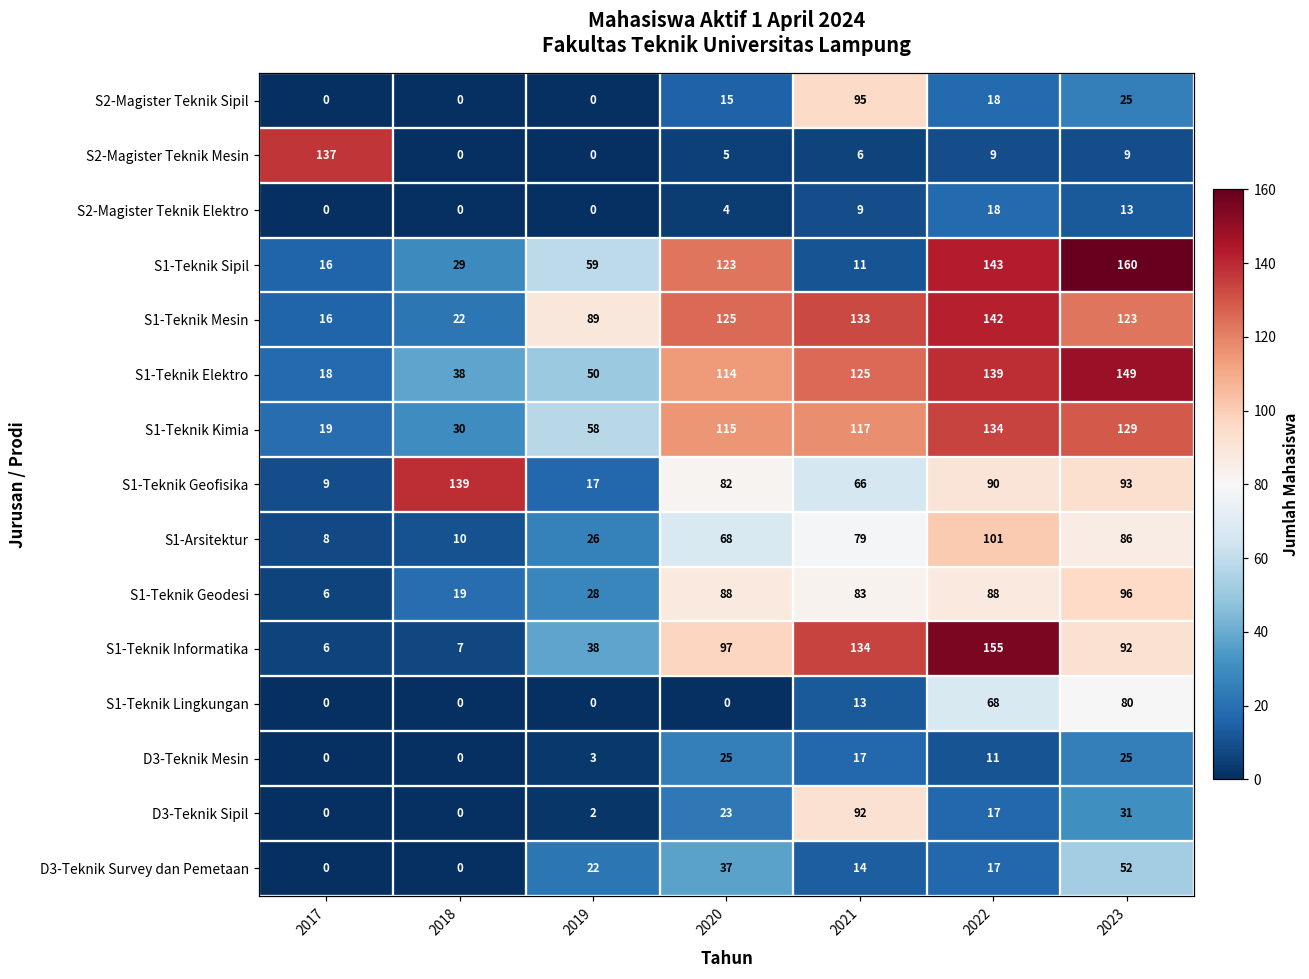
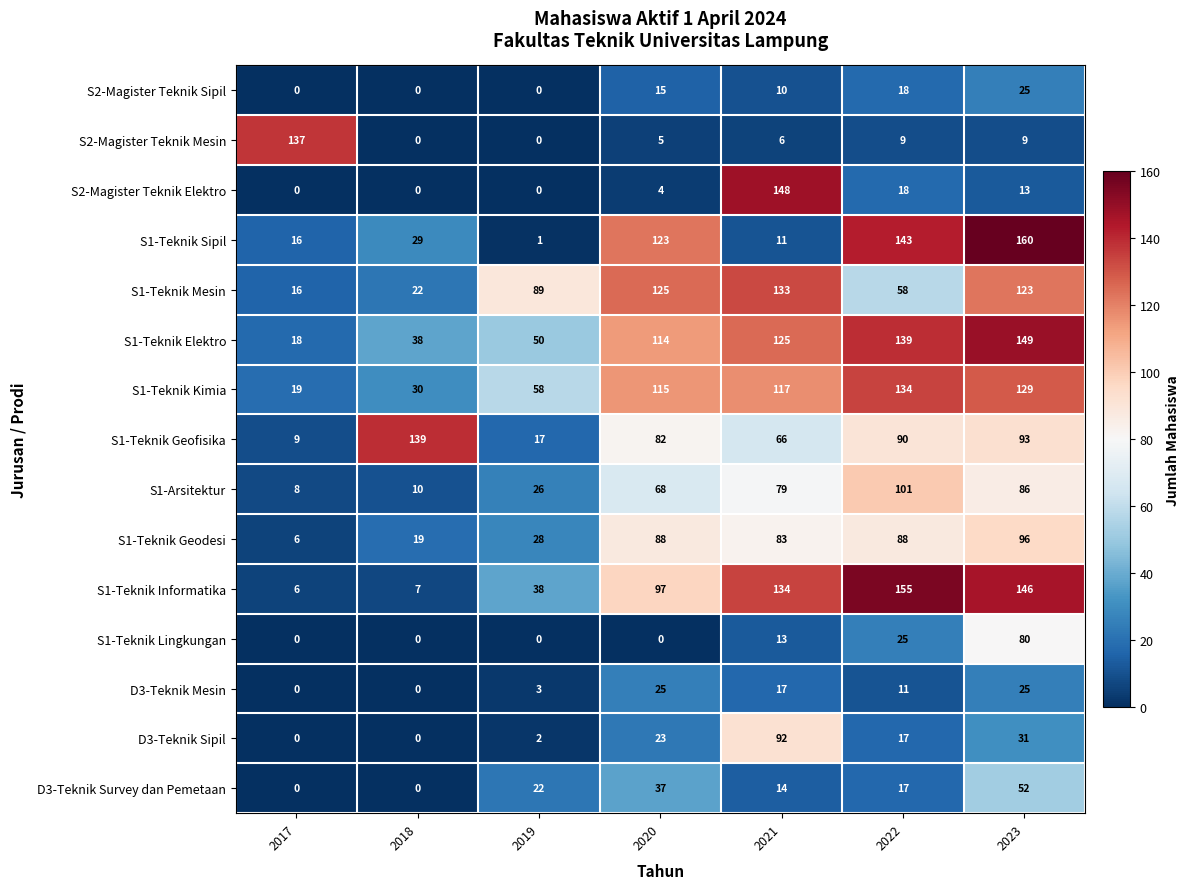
  {
    "S2-Magister Teknik Sipil": {
      "2017": 0,
      "2018": 0,
      "2019": 0,
      "2020": 15,
-     "2021": 95,
+     "2021": 10,
      "2022": 18,
      "2023": 25
    },
    "S2-Magister Teknik Mesin": {
      "2017": 137,
      "2018": 0,
      "2019": 0,
      "2020": 5,
      "2021": 6,
      "2022": 9,
      "2023": 9
    },
    "S2-Magister Teknik Elektro": {
      "2017": 0,
      "2018": 0,
      "2019": 0,
      "2020": 4,
-     "2021": 9,
+     "2021": 148,
      "2022": 18,
      "2023": 13
    },
    "S1-Teknik Sipil": {
      "2017": 16,
      "2018": 29,
-     "2019": 59,
+     "2019": 1,
      "2020": 123,
      "2021": 11,
      "2022": 143,
      "2023": 160
    },
    "S1-Teknik Mesin": {
      "2017": 16,
      "2018": 22,
      "2019": 89,
      "2020": 125,
      "2021": 133,
-     "2022": 142,
+     "2022": 58,
      "2023": 123
    },
    "S1-Teknik Elektro": {
      "2017": 18,
      "2018": 38,
      "2019": 50,
      "2020": 114,
      "2021": 125,
      "2022": 139,
      "2023": 149
    },
    "S1-Teknik Kimia": {
      "2017": 19,
      "2018": 30,
      "2019": 58,
      "2020": 115,
      "2021": 117,
      "2022": 134,
      "2023": 129
    },
    "S1-Teknik Geofisika": {
      "2017": 9,
      "2018": 139,
      "2019": 17,
      "2020": 82,
      "2021": 66,
      "2022": 90,
      "2023": 93
    },
    "S1-Arsitektur": {
      "2017": 8,
      "2018": 10,
      "2019": 26,
      "2020": 68,
      "2021": 79,
      "2022": 101,
      "2023": 86
    },
    "S1-Teknik Geodesi": {
      "2017": 6,
      "2018": 19,
      "2019": 28,
      "2020": 88,
      "2021": 83,
      "2022": 88,
      "2023": 96
    },
    "S1-Teknik Informatika": {
      "2017": 6,
      "2018": 7,
      "2019": 38,
      "2020": 97,
      "2021": 134,
      "2022": 155,
-     "2023": 92
+     "2023": 146
    },
    "S1-Teknik Lingkungan": {
      "2017": 0,
      "2018": 0,
      "2019": 0,
      "2020": 0,
      "2021": 13,
-     "2022": 68,
+     "2022": 25,
      "2023": 80
    },
    "D3-Teknik Mesin": {
      "2017": 0,
      "2018": 0,
      "2019": 3,
      "2020": 25,
      "2021": 17,
      "2022": 11,
      "2023": 25
    },
    "D3-Teknik Sipil": {
      "2017": 0,
      "2018": 0,
      "2019": 2,
      "2020": 23,
      "2021": 92,
      "2022": 17,
      "2023": 31
    },
    "D3-Teknik Survey dan Pemetaan": {
      "2017": 0,
      "2018": 0,
      "2019": 22,
      "2020": 37,
      "2021": 14,
      "2022": 17,
      "2023": 52
    }
  }
